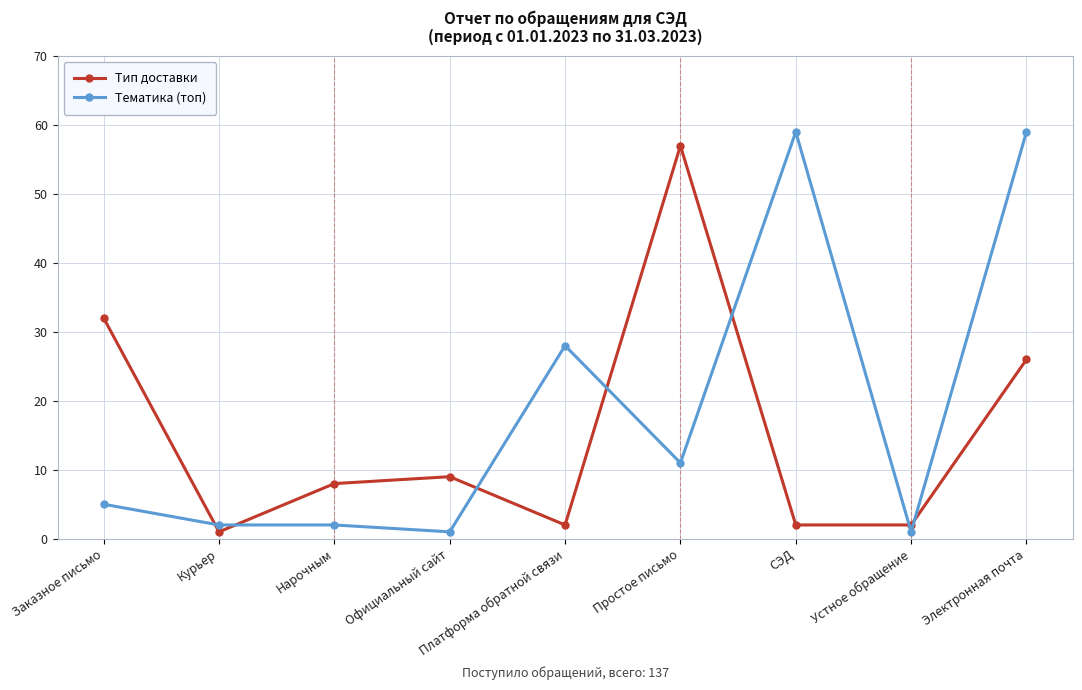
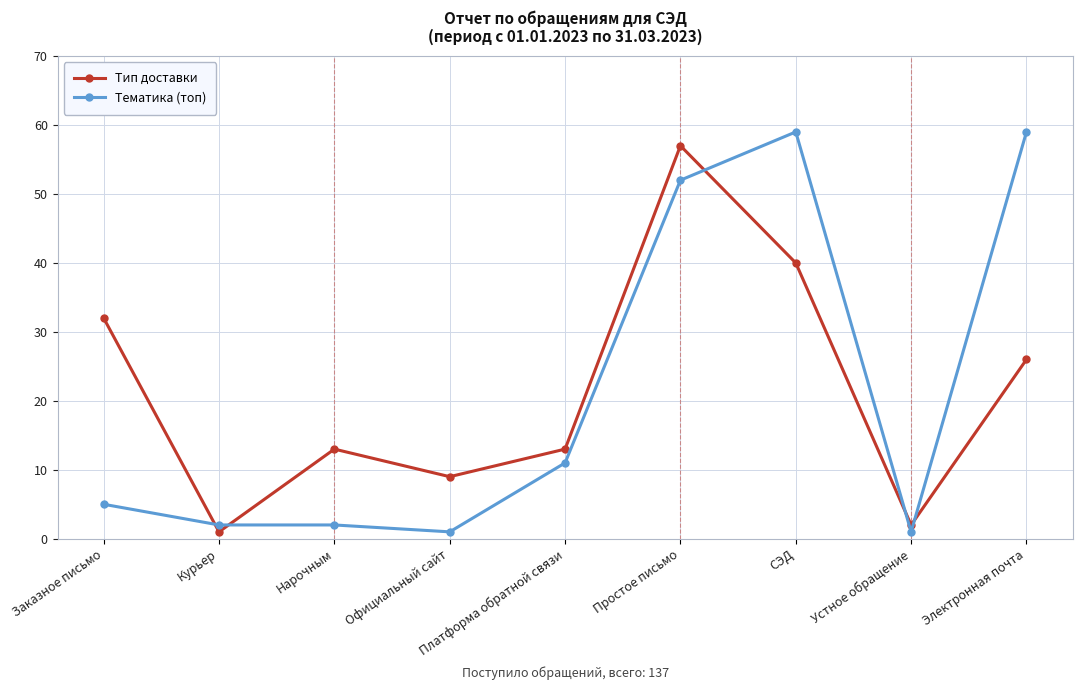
  {
    "Тип доставки": {
      "Заказное письмо": 32,
      "Курьер": 1,
-     "Нарочным": 8,
+     "Нарочным": 13,
      "Официальный сайт": 9,
-     "Платформа обратной связи": 2,
+     "Платформа обратной связи": 13,
      "Простое письмо": 57,
-     "СЭД": 2,
+     "СЭД": 40,
      "Устное обращение": 2,
      "Электронная почта": 26
    },
    "Тематика (топ)": {
      "Заказное письмо": 5,
      "Курьер": 2,
      "Нарочным": 2,
      "Официальный сайт": 1,
-     "Платформа обратной связи": 28,
-     "Простое письмо": 11,
+     "Платформа обратной связи": 11,
+     "Простое письмо": 52,
      "СЭД": 59,
      "Устное обращение": 1,
      "Электронная почта": 59
    }
  }
